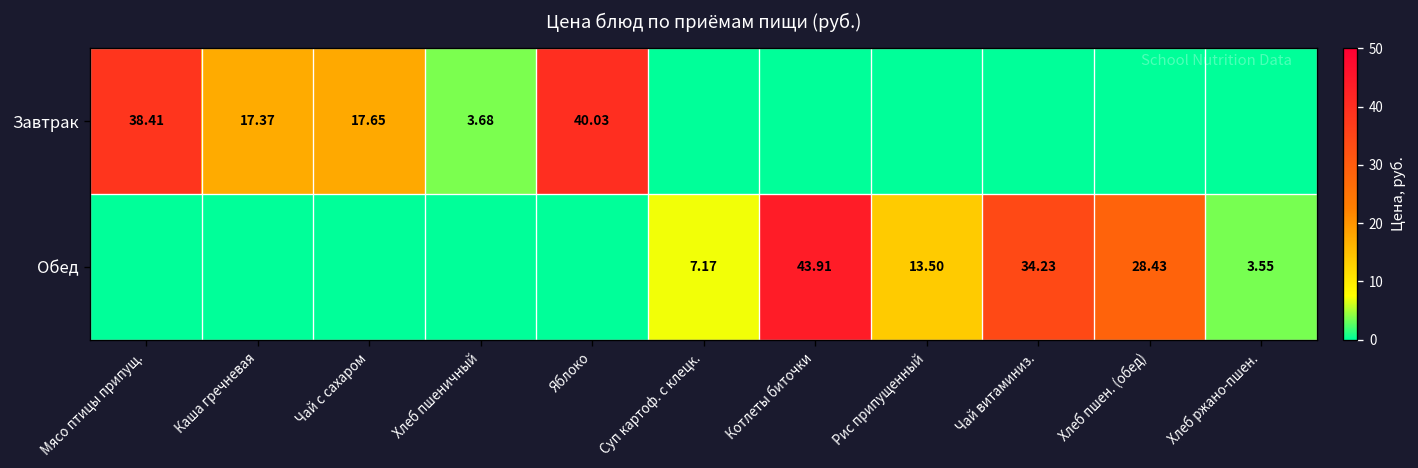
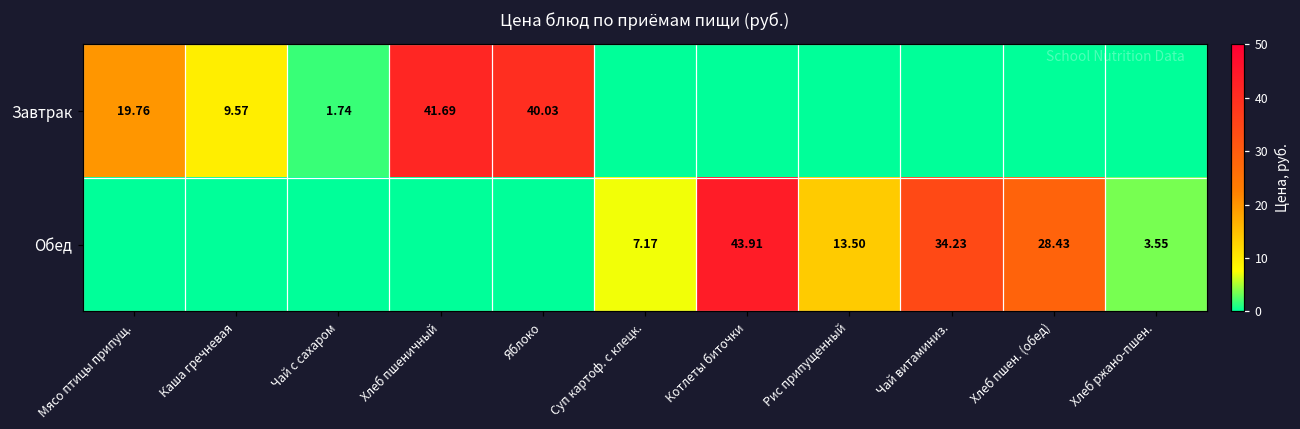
  {
    "Завтрак": {
-     "Мясо птицы припущ.": 38.41,
-     "Каша гречневая": 17.37,
-     "Чай с сахаром": 17.65,
-     "Хлеб пшеничный": 3.68,
+     "Мясо птицы припущ.": 19.76,
+     "Каша гречневая": 9.57,
+     "Чай с сахаром": 1.74,
+     "Хлеб пшеничный": 41.69,
      "Яблоко": 40.03
    },
    "Обед": {
      "Суп картоф. с клецк.": 7.17,
      "Котлеты биточки": 43.91,
      "Рис припущенный": 13.50,
      "Чай витаминиз.": 34.23,
      "Хлеб пшен. (обед)": 28.43,
      "Хлеб ржано-пшен.": 3.55
    }
  }
